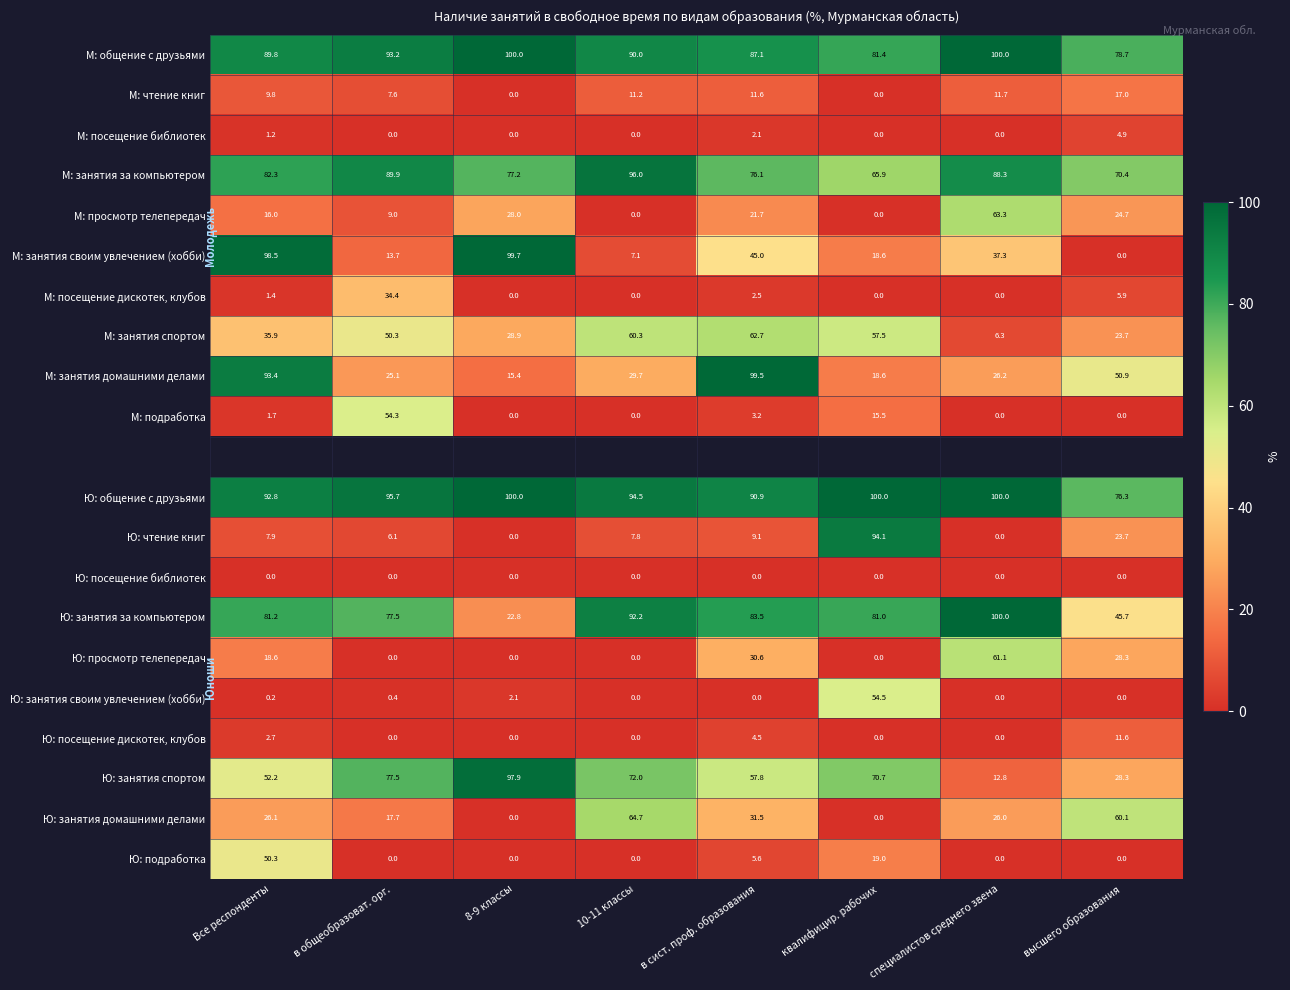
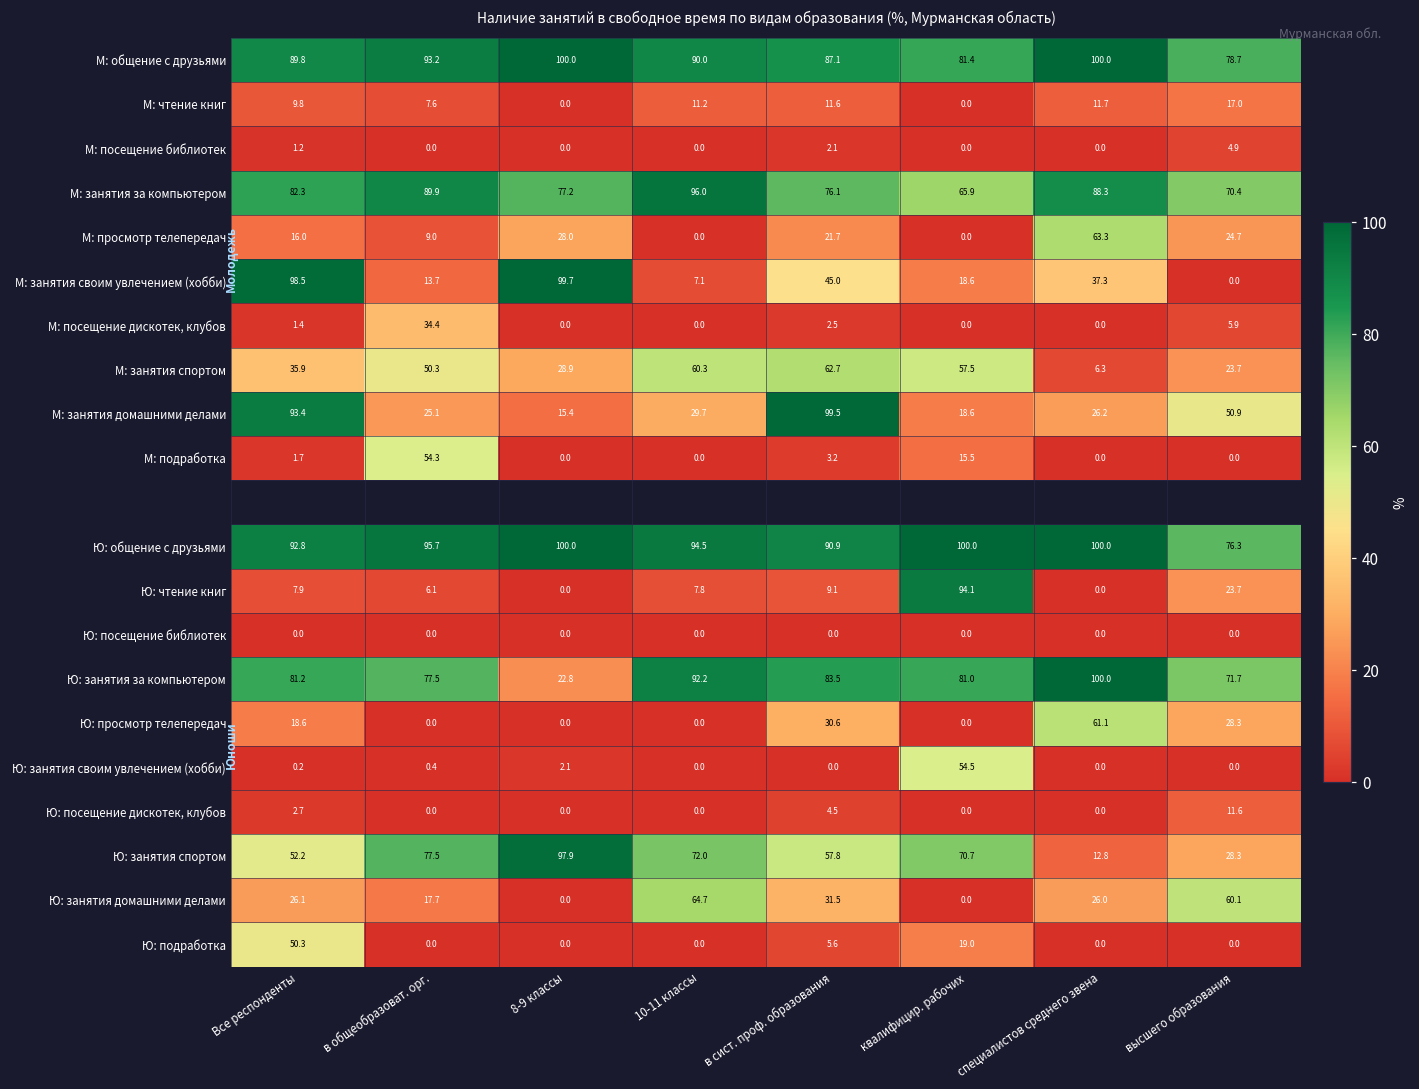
  {
    "М: общение с друзьями": {
      "Все респонденты": 89.8,
      "в общеобразоват. орг.": 93.2,
      "8-9 классы": 100.0,
      "10-11 классы": 90.0,
      "в сист. проф. образования": 87.1,
      "квалифицир. рабочих": 81.4,
      "специалистов среднего звена": 100.0,
      "высшего образования": 78.7
    },
    "М: чтение книг": {
      "Все респонденты": 9.8,
      "в общеобразоват. орг.": 7.6,
      "8-9 классы": 0.0,
      "10-11 классы": 11.2,
      "в сист. проф. образования": 11.6,
      "квалифицир. рабочих": 0.0,
      "специалистов среднего звена": 11.7,
      "высшего образования": 17.0
    },
    "М: посещение библиотек": {
      "Все респонденты": 1.2,
      "в общеобразоват. орг.": 0.0,
      "8-9 классы": 0.0,
      "10-11 классы": 0.0,
      "в сист. проф. образования": 2.1,
      "квалифицир. рабочих": 0.0,
      "специалистов среднего звена": 0.0,
      "высшего образования": 4.9
    },
    "М: занятия за компьютером": {
      "Все респонденты": 82.3,
      "в общеобразоват. орг.": 89.9,
      "8-9 классы": 77.2,
      "10-11 классы": 96.0,
      "в сист. проф. образования": 76.1,
      "квалифицир. рабочих": 65.9,
      "специалистов среднего звена": 88.3,
      "высшего образования": 70.4
    },
    "М: просмотр телепередач": {
      "в общеобразоват. орг.": 9.0,
      "8-9 классы": 28.0,
      "10-11 классы": 0.0,
      "в сист. проф. образования": 21.7,
      "квалифицир. рабочих": 0.0,
      "специалистов среднего звена": 63.3,
      "высшего образования": 24.7
    },
    "М: занятия своим увлечением (хобби)": {
      "Все респонденты": 98.5,
      "в общеобразоват. орг.": 13.7,
      "8-9 классы": 99.7,
      "10-11 классы": 7.1,
      "в сист. проф. образования": 45.0,
      "квалифицир. рабочих": 18.6,
      "специалистов среднего звена": 37.3,
      "высшего образования": 0.0
    },
    "М: посещение дискотек, клубов": {
      "Все респонденты": 1.4,
      "в общеобразоват. орг.": 34.4,
      "8-9 классы": 0.0,
      "10-11 классы": 0.0,
      "в сист. проф. образования": 2.5,
      "квалифицир. рабочих": 0.0,
      "специалистов среднего звена": 0.0,
      "высшего образования": 5.9
    },
    "М: занятия спортом": {
      "Все респонденты": 35.9,
      "в общеобразоват. орг.": 50.3,
      "8-9 классы": 28.9,
      "10-11 классы": 60.3,
      "в сист. проф. образования": 62.7,
      "квалифицир. рабочих": 57.5,
      "специалистов среднего звена": 6.3,
      "высшего образования": 23.7
    },
    "М: занятия домашними делами": {
      "Все респонденты": 93.4,
      "в общеобразоват. орг.": 25.1,
      "8-9 классы": 15.4,
      "10-11 классы": 29.7,
      "в сист. проф. образования": 99.5,
      "квалифицир. рабочих": 18.6,
      "специалистов среднего звена": 26.2,
      "высшего образования": 50.9
    },
    "М: подработка": {
      "Все респонденты": 1.7,
      "в общеобразоват. орг.": 54.3,
      "8-9 классы": 0.0,
      "10-11 классы": 0.0,
      "в сист. проф. образования": 3.2,
      "квалифицир. рабочих": 15.5,
      "специалистов среднего звена": 0.0,
      "высшего образования": 0.0
    },
    "Ю: общение с друзьями": {
      "Все респонденты": 92.8,
      "в общеобразоват. орг.": 95.7,
      "8-9 классы": 100.0,
      "10-11 классы": 94.5,
      "в сист. проф. образования": 90.9,
      "квалифицир. рабочих": 100.0,
      "специалистов среднего звена": 100.0,
      "высшего образования": 76.3
    },
    "Ю: чтение книг": {
      "Все респонденты": 7.9,
      "в общеобразоват. орг.": 6.1,
      "8-9 классы": 0.0,
      "10-11 классы": 7.8,
      "в сист. проф. образования": 9.1,
      "квалифицир. рабочих": 94.1,
      "специалистов среднего звена": 0.0,
      "высшего образования": 23.7
    },
    "Ю: посещение библиотек": {
      "Все респонденты": 0.0,
      "в общеобразоват. орг.": 0.0,
      "8-9 классы": 0.0,
      "10-11 классы": 0.0,
      "в сист. проф. образования": 0.0,
      "квалифицир. рабочих": 0.0,
      "специалистов среднего звена": 0.0,
      "высшего образования": 0.0
    },
    "Ю: занятия за компьютером": {
      "Все респонденты": 81.2,
      "в общеобразоват. орг.": 77.5,
      "8-9 классы": 22.8,
      "10-11 классы": 92.2,
      "в сист. проф. образования": 83.5,
      "квалифицир. рабочих": 81.0,
      "специалистов среднего звена": 100.0,
-     "высшего образования": 45.7
+     "высшего образования": 71.7
    },
    "Ю: просмотр телепередач": {
      "в общеобразоват. орг.": 0.0,
      "8-9 классы": 0.0,
      "10-11 классы": 0.0,
      "в сист. проф. образования": 30.6,
      "квалифицир. рабочих": 0.0,
      "специалистов среднего звена": 61.1,
      "высшего образования": 28.3
    },
    "Ю: занятия своим увлечением (хобби)": {
      "Все респонденты": 0.2,
      "в общеобразоват. орг.": 0.4,
      "8-9 классы": 2.1,
      "10-11 классы": 0.0,
      "в сист. проф. образования": 0.0,
      "квалифицир. рабочих": 54.5,
      "специалистов среднего звена": 0.0,
      "высшего образования": 0.0
    },
    "Ю: посещение дискотек, клубов": {
      "Все респонденты": 2.7,
      "в общеобразоват. орг.": 0.0,
      "8-9 классы": 0.0,
      "10-11 классы": 0.0,
      "в сист. проф. образования": 4.5,
      "квалифицир. рабочих": 0.0,
      "специалистов среднего звена": 0.0,
      "высшего образования": 11.6
    },
    "Ю: занятия спортом": {
      "Все респонденты": 52.2,
      "в общеобразоват. орг.": 77.5,
      "8-9 классы": 97.9,
      "10-11 классы": 72.0,
      "в сист. проф. образования": 57.8,
      "квалифицир. рабочих": 70.7,
      "специалистов среднего звена": 12.8,
      "высшего образования": 28.3
    },
    "Ю: занятия домашними делами": {
      "Все респонденты": 26.1,
      "в общеобразоват. орг.": 17.7,
      "8-9 классы": 0.0,
      "10-11 классы": 64.7,
      "в сист. проф. образования": 31.5,
      "квалифицир. рабочих": 0.0,
      "специалистов среднего звена": 26.0,
      "высшего образования": 60.1
    },
    "Ю: подработка": {
      "Все респонденты": 50.3,
      "в общеобразоват. орг.": 0.0,
      "8-9 классы": 0.0,
      "10-11 классы": 0.0,
      "в сист. проф. образования": 5.6,
      "квалифицир. рабочих": 19.0,
      "специалистов среднего звена": 0.0,
      "высшего образования": 0.0
    }
  }
